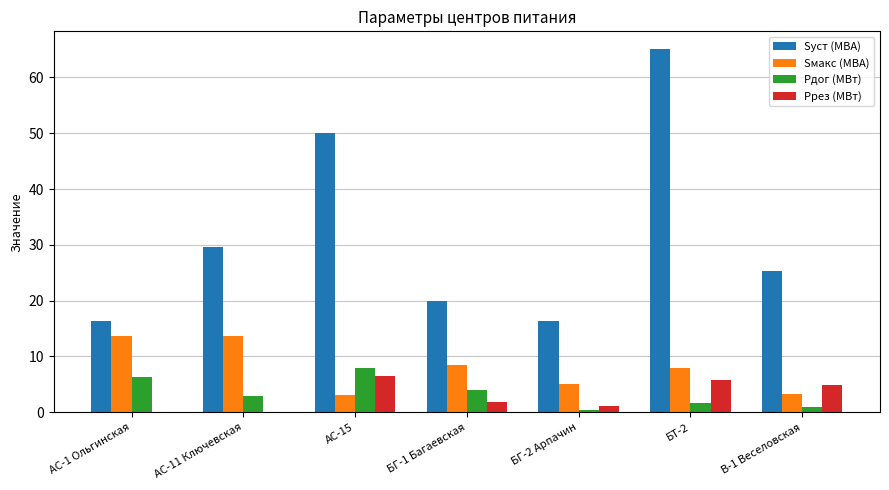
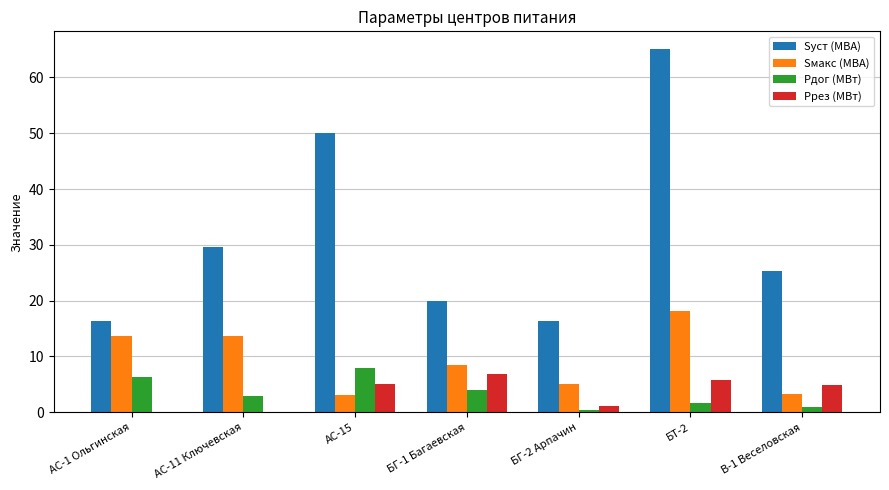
  {
    "Sуст (МВА)": {
      "АС-1 Ольгинская": 16,
      "АС-11 Ключевская": 30,
      "АС-15": 50,
      "БГ-1 Багаевская": 20,
      "БГ-2 Арпачин": 16,
      "БТ-2": 65,
      "В-1 Веселовская": 25
    },
    "Sмакс (МВА)": {
      "АС-1 Ольгинская": 14,
      "АС-11 Ключевская": 14,
      "АС-15": 3,
      "БГ-1 Багаевская": 9,
      "БГ-2 Арпачин": 5,
-     "БТ-2": 8,
+     "БТ-2": 18,
      "В-1 Веселовская": 3
    },
    "Рдог (МВт)": {
      "АС-1 Ольгинская": 6,
      "АС-11 Ключевская": 3,
      "АС-15": 8,
      "БГ-1 Багаевская": 4,
      "БТ-2": 2,
      "В-1 Веселовская": 1
    },
    "Ррез (МВт)": {
      "АС-1 Ольгинская": 0,
-     "АС-15": 7,
-     "БГ-1 Багаевская": 2,
+     "АС-15": 5,
+     "БГ-1 Багаевская": 7,
      "БГ-2 Арпачин": 1,
      "БТ-2": 6,
      "В-1 Веселовская": 5
    }
  }
